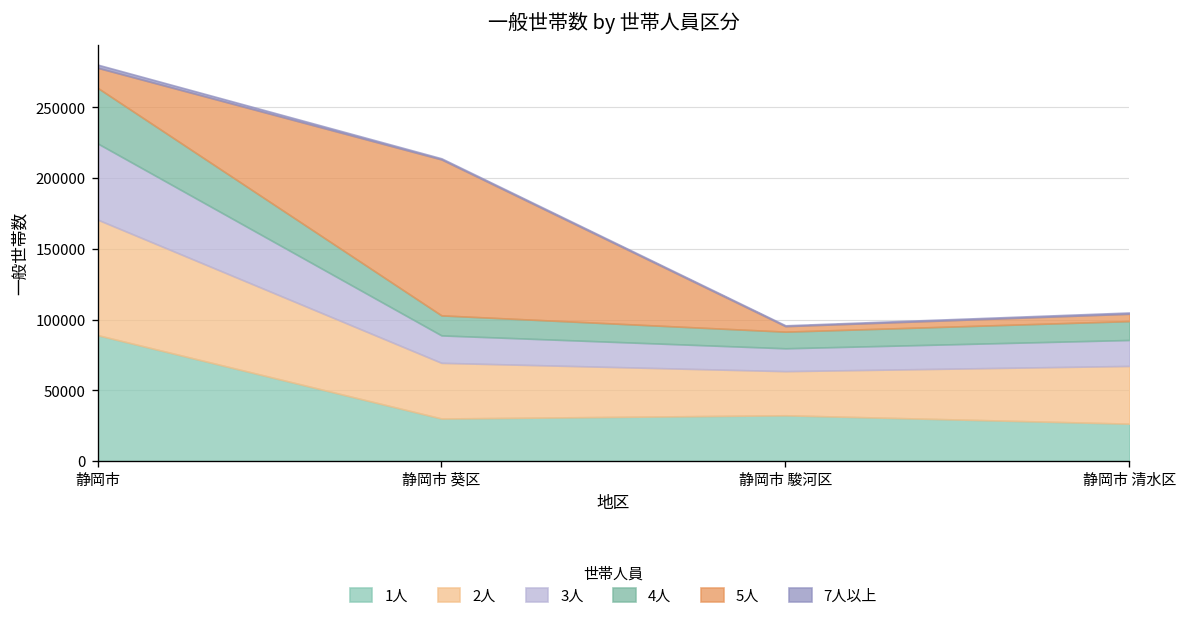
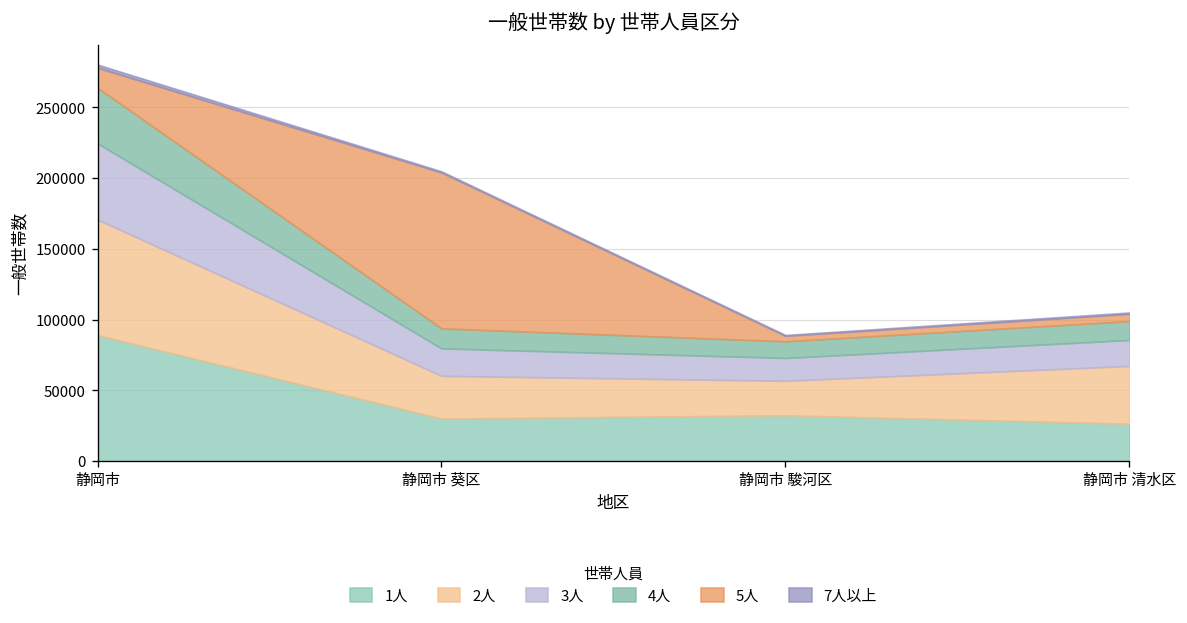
  {
    "2人": {
      "静岡市": 82000,
-     "静岡市 葵区": 39000,
-     "静岡市 駿河区": 31000,
+     "静岡市 葵区": 30000,
+     "静岡市 駿河区": 24000,
      "静岡市 清水区": 41000
    },
    "5人": {
      "静岡市": 14000
    }
  }
